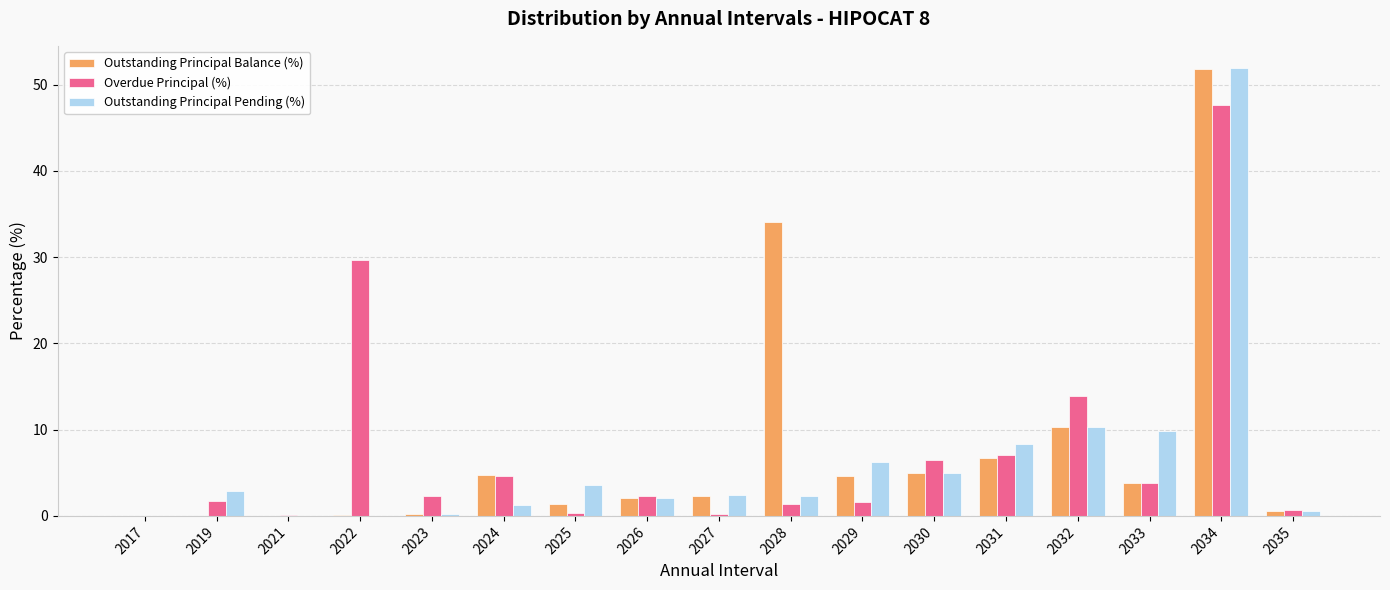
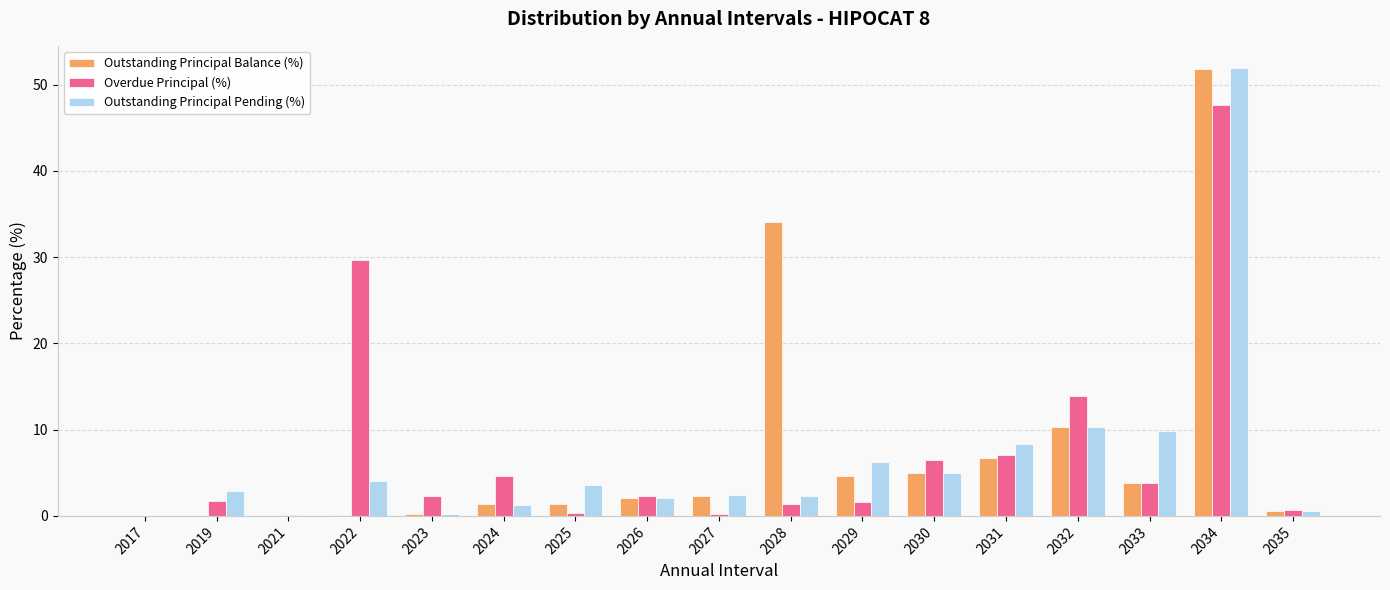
  {
    "Outstanding Principal Balance (%)": {
      "2017": 0,
      "2021": 0,
-     "2024": 5,
+     "2024": 1,
      "2025": 1,
      "2026": 2,
      "2027": 2,
      "2028": 34,
      "2029": 5,
      "2030": 5,
      "2031": 7,
      "2032": 10,
      "2033": 4,
      "2034": 52,
      "2035": 1
    },
    "Overdue Principal (%)": {
      "2017": 0,
      "2019": 2,
      "2022": 30,
      "2023": 2,
      "2024": 5,
      "2025": 0,
      "2026": 2,
      "2028": 1,
      "2029": 2,
      "2030": 6,
      "2031": 7,
      "2032": 14,
      "2033": 4,
      "2034": 48,
      "2035": 1
    },
    "Outstanding Principal Pending (%)": {
      "2017": 0,
      "2019": 3,
      "2021": 0,
-     "2022": 0,
+     "2022": 4,
      "2024": 1,
      "2025": 4,
      "2026": 2,
      "2027": 2,
      "2028": 2,
      "2029": 6,
      "2030": 5,
      "2031": 8,
      "2032": 10,
      "2033": 10,
      "2034": 52,
      "2035": 1
    }
  }
